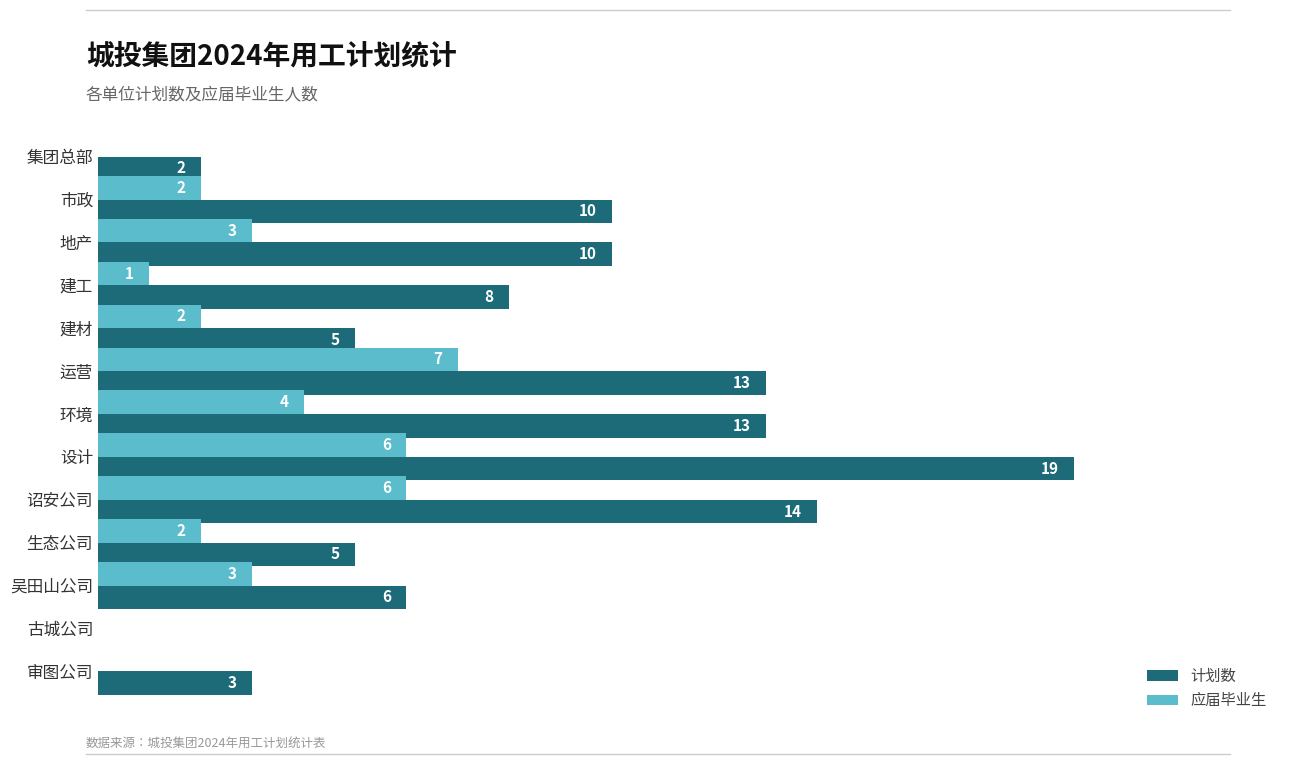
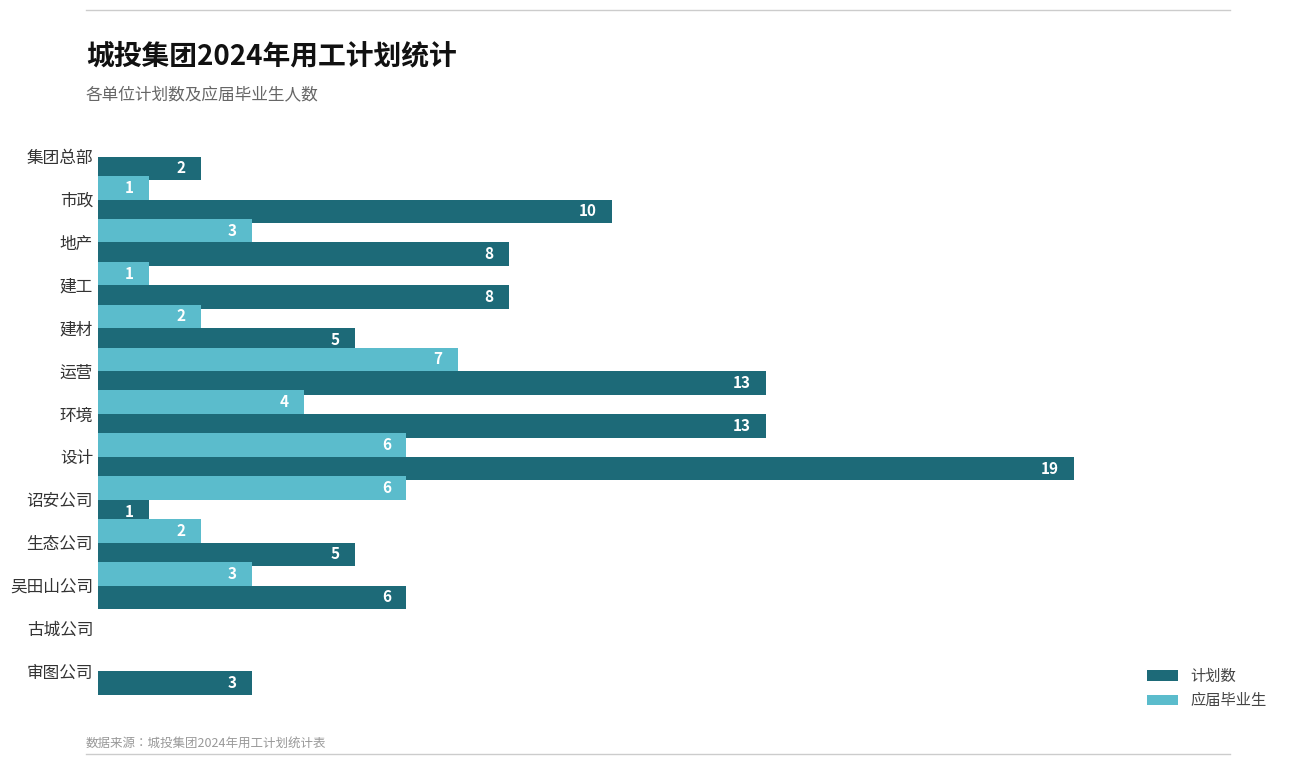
  {
    "计划数": {
      "集团总部": 2,
      "市政": 10,
-     "地产": 10,
+     "地产": 8,
      "建工": 8,
      "建材": 5,
      "运营": 13,
      "环境": 13,
      "设计": 19,
-     "诏安公司": 14,
+     "诏安公司": 1,
      "生态公司": 5,
      "吴田山公司": 6,
      "审图公司": 3
    },
    "应届毕业生": {
-     "市政": 2,
+     "市政": 1,
      "地产": 3,
      "建工": 1,
      "建材": 2,
      "运营": 7,
      "环境": 4,
      "设计": 6,
      "诏安公司": 6,
      "生态公司": 2,
      "吴田山公司": 3
    }
  }
